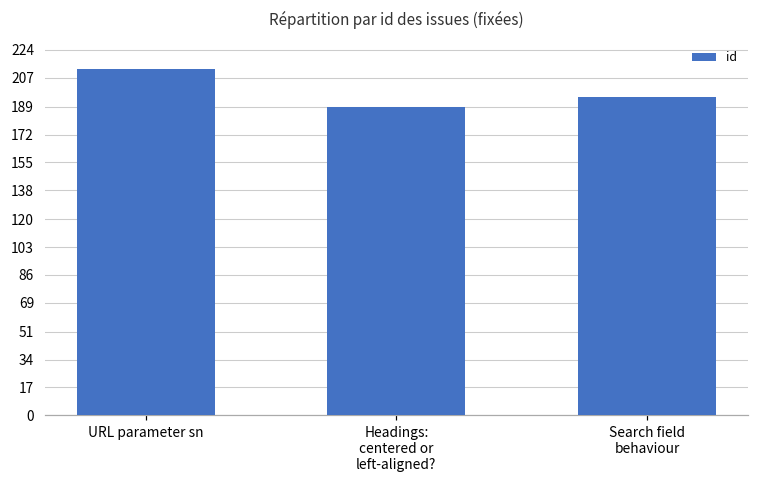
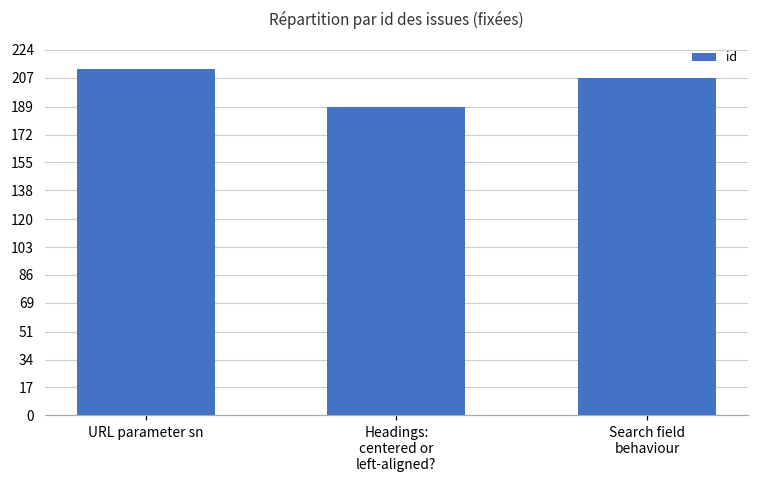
  {
    "URL parameter sn": 212,
    "Headings: centered or left-aligned?": 189,
-   "Search field behaviour": 195
+   "Search field behaviour": 207
  }
